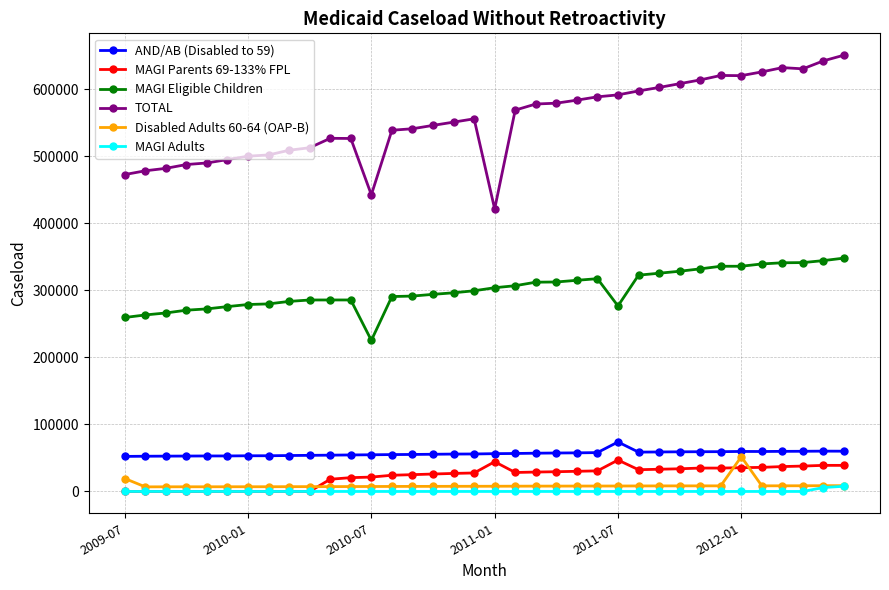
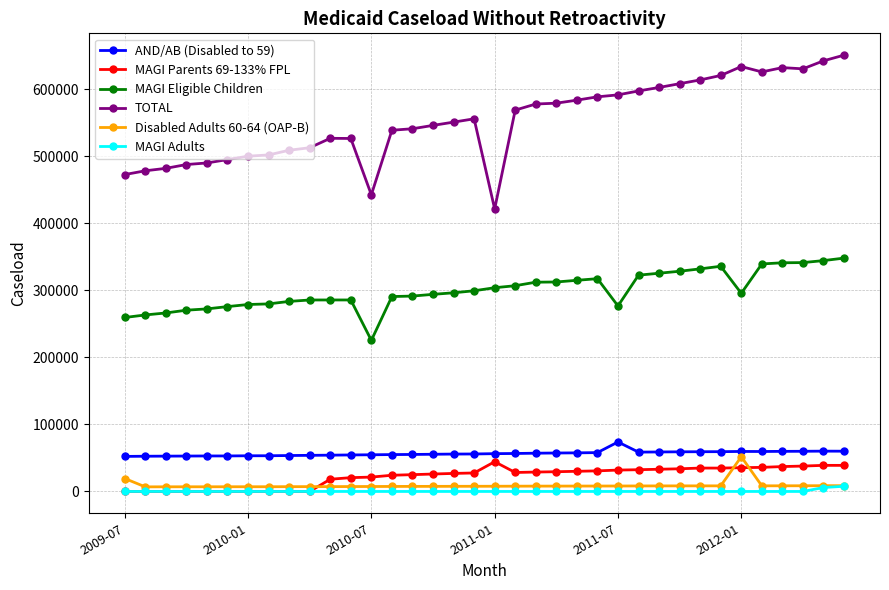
  {
    "AND/AB (Disabled to 59)": {
      "2009-07": 50000,
      "2010-01": 50000,
      "2010-07": 50000,
      "2011-01": 60000,
      "2011-07": 70000,
      "2012-01": 60000
    },
    "MAGI Parents 69-133% FPL": {
      "2010-07": 20000,
      "2011-01": 40000,
-     "2011-07": 50000,
+     "2011-07": 30000,
      "2012-01": 40000
    },
    "MAGI Eligible Children": {
      "2009-07": 260000,
      "2010-01": 280000,
      "2010-07": 230000,
      "2011-01": 300000,
      "2011-07": 280000,
-     "2012-01": 340000
+     "2012-01": 300000
    },
    "TOTAL": {
      "2009-07": 470000,
      "2010-07": 440000,
      "2011-01": 420000,
      "2011-07": 590000,
-     "2012-01": 620000
+     "2012-01": 630000
    },
    "Disabled Adults 60-64 (OAP-B)": {
      "2009-07": 20000,
      "2010-01": 10000,
      "2010-07": 10000,
      "2011-01": 10000,
      "2011-07": 10000,
      "2012-01": 50000
    },
    "MAGI Adults": {
      "2010-07": 0,
      "2011-01": 0,
      "2011-07": 0,
      "2012-01": 0
    }
  }
